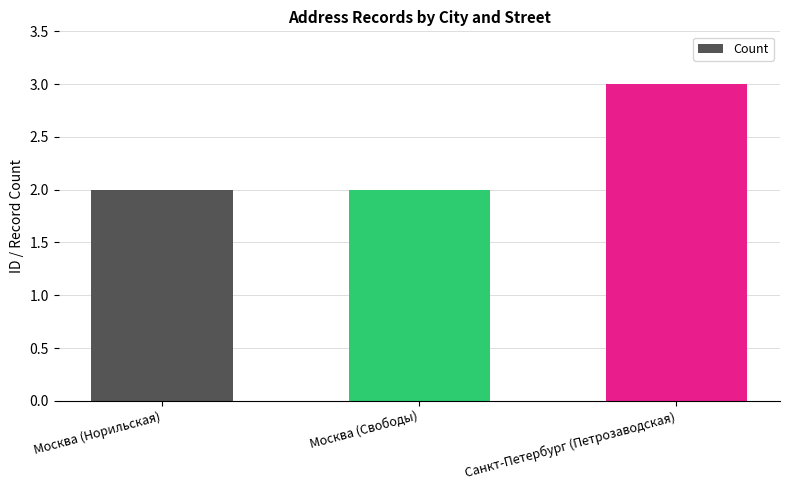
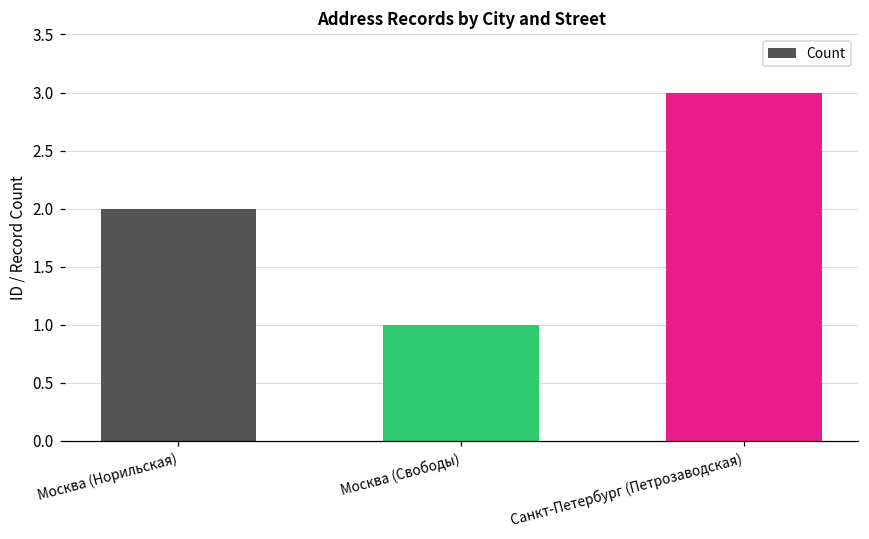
  {
    "Москва (Норильская)": 2,
-   "Москва (Свободы)": 2,
+   "Москва (Свободы)": 1,
    "Санкт-Петербург (Петрозаводская)": 3
  }
